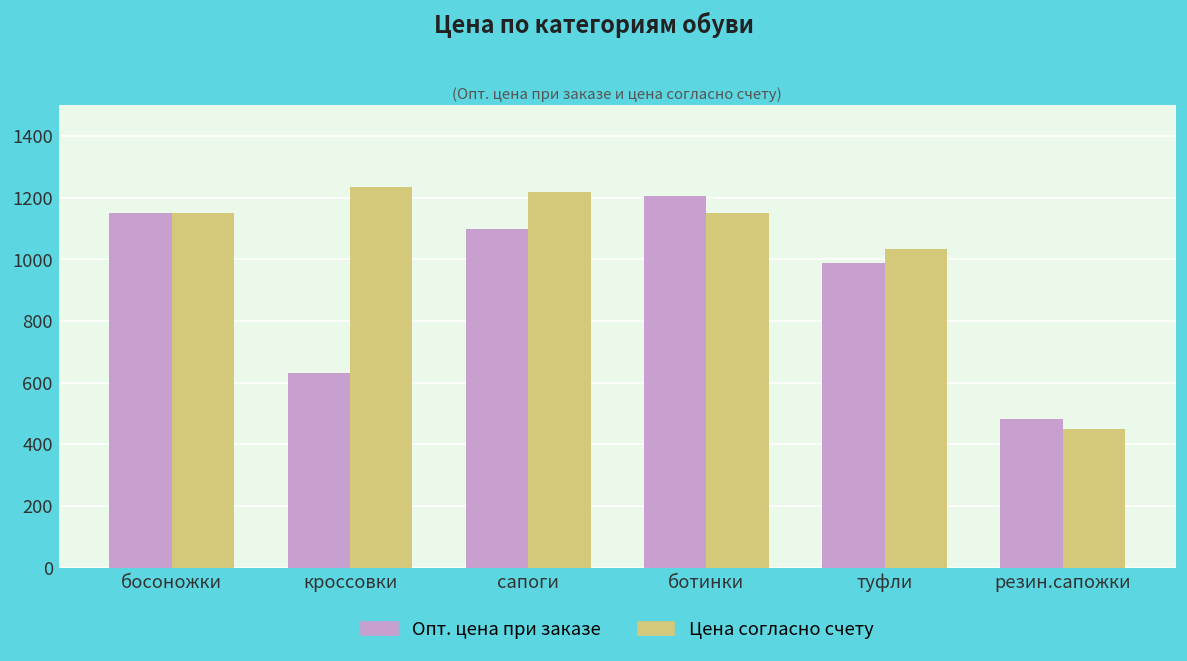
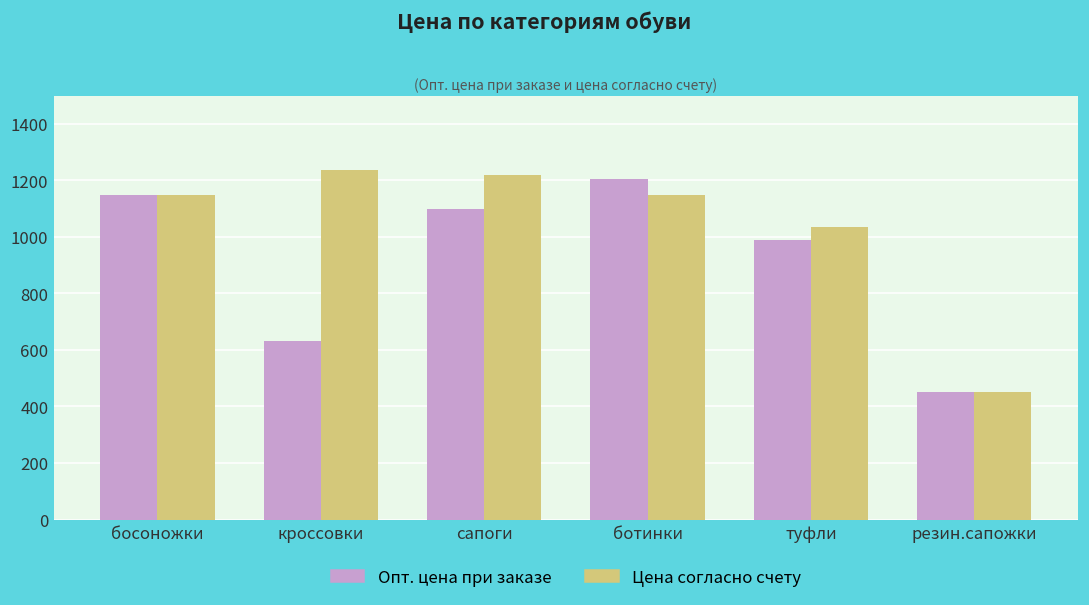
  {
    "Опт. цена при заказе": {
      "босоножки": 1150,
      "кроссовки": 630,
      "сапоги": 1100,
      "ботинки": 1210,
      "туфли": 990,
-     "резин.сапожки": 480
+     "резин.сапожки": 450
    },
    "Цена согласно счету": {
      "босоножки": 1150,
      "кроссовки": 1240,
      "сапоги": 1220,
      "ботинки": 1150,
      "туфли": 1030,
      "резин.сапожки": 450
    }
  }
